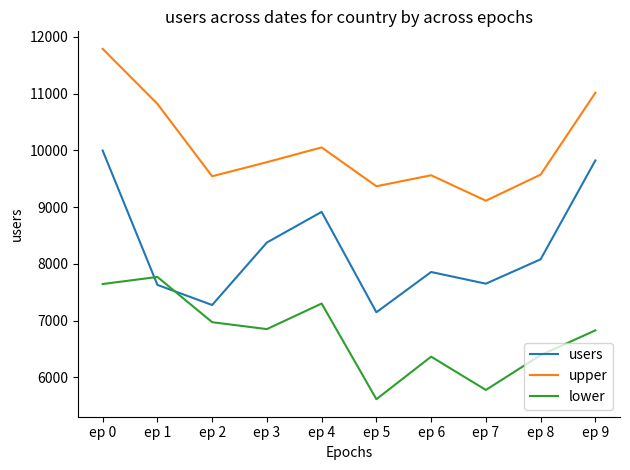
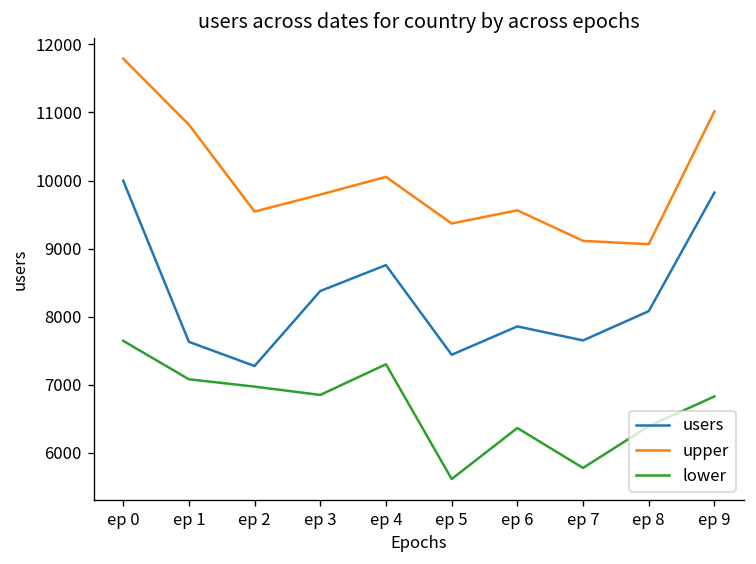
  {
    "users": {
      "ep 0": 10000,
      "ep 1": 7600,
      "ep 2": 7300,
      "ep 3": 8400,
-     "ep 4": 8900,
-     "ep 5": 7100,
+     "ep 4": 8800,
+     "ep 5": 7400,
      "ep 6": 7900,
      "ep 7": 7700,
      "ep 8": 8100,
      "ep 9": 9800
    },
    "upper": {
      "ep 0": 11800,
      "ep 1": 10800,
      "ep 2": 9500,
      "ep 3": 9800,
      "ep 4": 10100,
      "ep 5": 9400,
      "ep 6": 9600,
      "ep 7": 9100,
-     "ep 8": 9600,
+     "ep 8": 9100,
      "ep 9": 11000
    },
    "lower": {
      "ep 0": 7600,
-     "ep 1": 7800,
+     "ep 1": 7100,
      "ep 2": 7000,
      "ep 3": 6800,
      "ep 4": 7300,
      "ep 5": 5600,
      "ep 6": 6400,
      "ep 7": 5800,
      "ep 9": 6800
    }
  }
